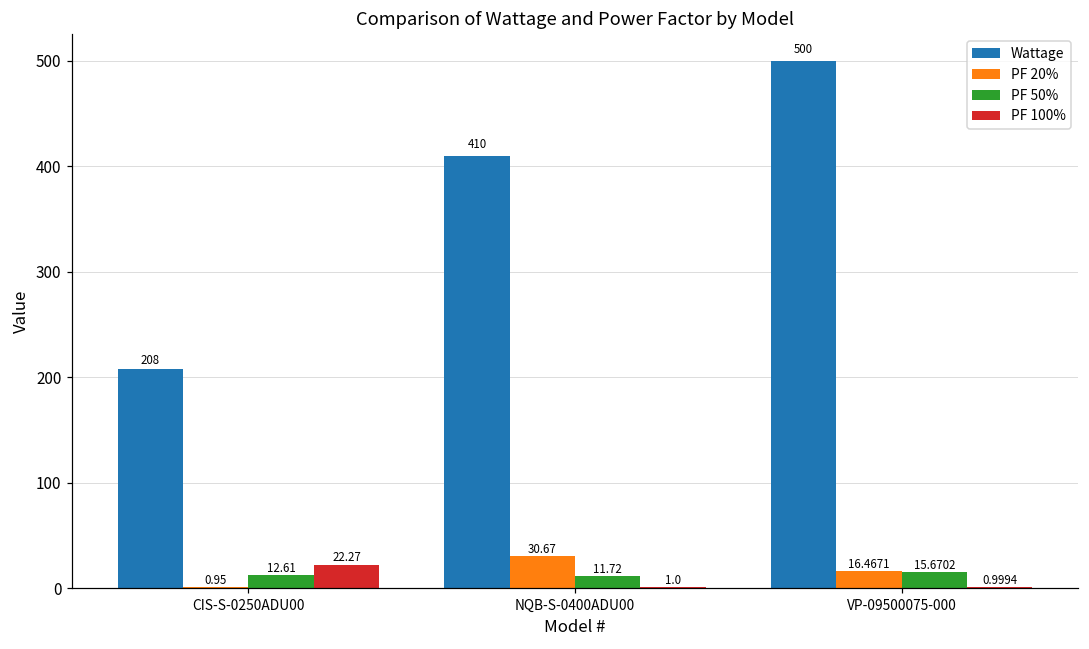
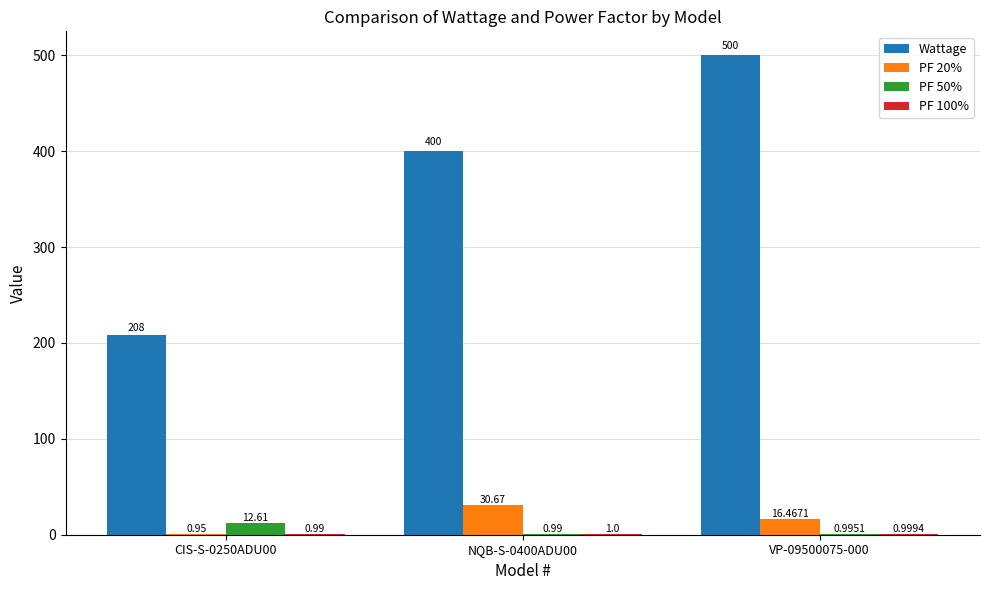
  {
    "Wattage": {
      "CIS-S-0250ADU00": 208,
-     "NQB-S-0400ADU00": 410,
+     "NQB-S-0400ADU00": 400,
      "VP-09500075-000": 500
    },
    "PF 20%": {
      "CIS-S-0250ADU00": 0.95,
      "NQB-S-0400ADU00": 30.67,
      "VP-09500075-000": 16.4671
    },
    "PF 50%": {
      "CIS-S-0250ADU00": 12.61,
-     "NQB-S-0400ADU00": 11.72,
-     "VP-09500075-000": 15.6702
+     "NQB-S-0400ADU00": 0.99,
+     "VP-09500075-000": 0.9951
    },
    "PF 100%": {
-     "CIS-S-0250ADU00": 22.27,
+     "CIS-S-0250ADU00": 0.99,
      "NQB-S-0400ADU00": 1.0,
      "VP-09500075-000": 0.9994
    }
  }
